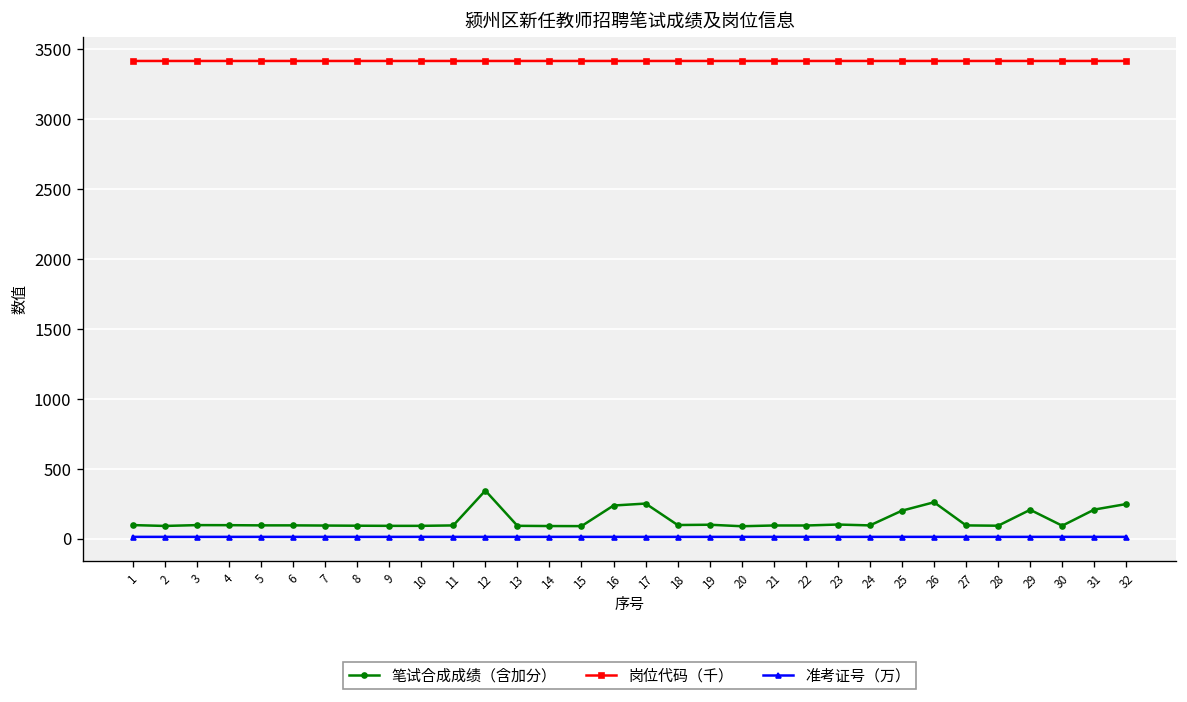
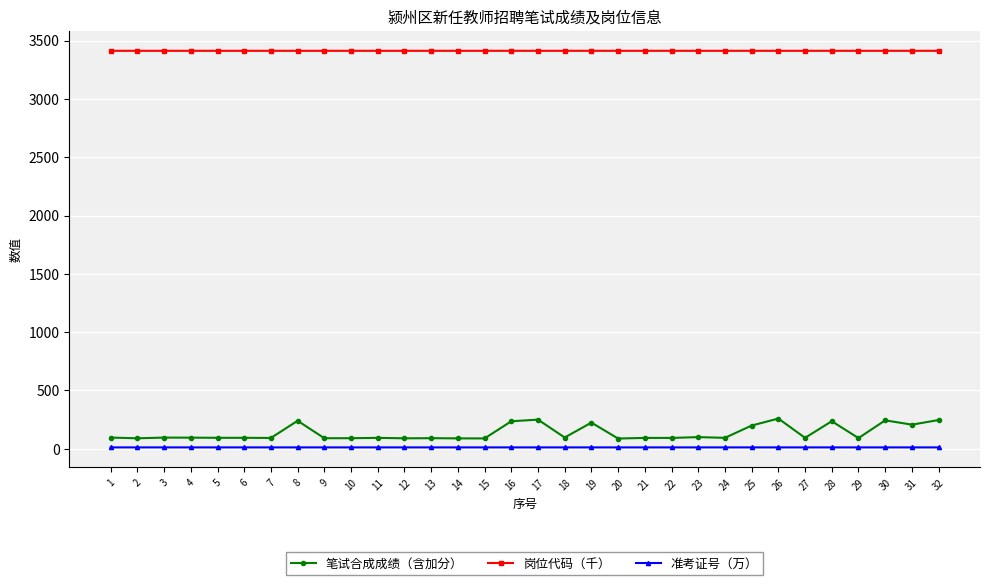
  {
    "笔试合成成绩（含加分）": {
      "1": 100,
      "2": 90,
      "3": 100,
      "4": 100,
      "5": 90,
      "6": 90,
      "7": 90,
-     "8": 90,
+     "8": 240,
      "9": 90,
      "10": 90,
      "11": 90,
-     "12": 340,
+     "12": 90,
      "13": 90,
      "14": 90,
      "15": 90,
      "16": 240,
      "17": 250,
      "18": 100,
-     "19": 100,
+     "19": 220,
      "20": 90,
      "21": 90,
      "22": 90,
      "23": 100,
      "24": 90,
      "25": 200,
      "26": 260,
      "27": 90,
-     "28": 90,
-     "29": 210,
-     "30": 90,
+     "28": 240,
+     "29": 90,
+     "30": 240,
      "31": 210,
      "32": 250
    },
    "岗位代码（千）": {
      "1": 3410,
      "2": 3410,
      "3": 3410,
      "4": 3410,
      "5": 3410,
      "6": 3410,
      "7": 3410,
      "8": 3410,
      "9": 3410,
      "10": 3410,
      "11": 3410,
      "12": 3410,
      "13": 3410,
      "14": 3410,
      "15": 3410,
      "16": 3410,
      "17": 3410,
      "18": 3410,
      "19": 3410,
      "20": 3410,
      "21": 3410,
      "22": 3410,
      "23": 3410,
      "24": 3410,
      "25": 3410,
      "26": 3410,
      "27": 3410,
      "28": 3410,
      "29": 3410,
      "30": 3410,
      "31": 3410,
      "32": 3410
    },
    "准考证号（万）": {
      "1": 10,
      "2": 10,
      "3": 10,
      "4": 10,
      "5": 10,
      "6": 10,
      "7": 10,
      "8": 10,
      "9": 10,
      "10": 10,
      "11": 10,
      "12": 10,
      "13": 10,
      "14": 10,
      "15": 10,
      "16": 10,
      "17": 10,
      "18": 10,
      "19": 10,
      "20": 10,
      "21": 10,
      "22": 10,
      "23": 10,
      "24": 10,
      "25": 10,
      "26": 10,
      "27": 10,
      "28": 10,
      "29": 10,
      "30": 10,
      "31": 10,
      "32": 10
    }
  }
